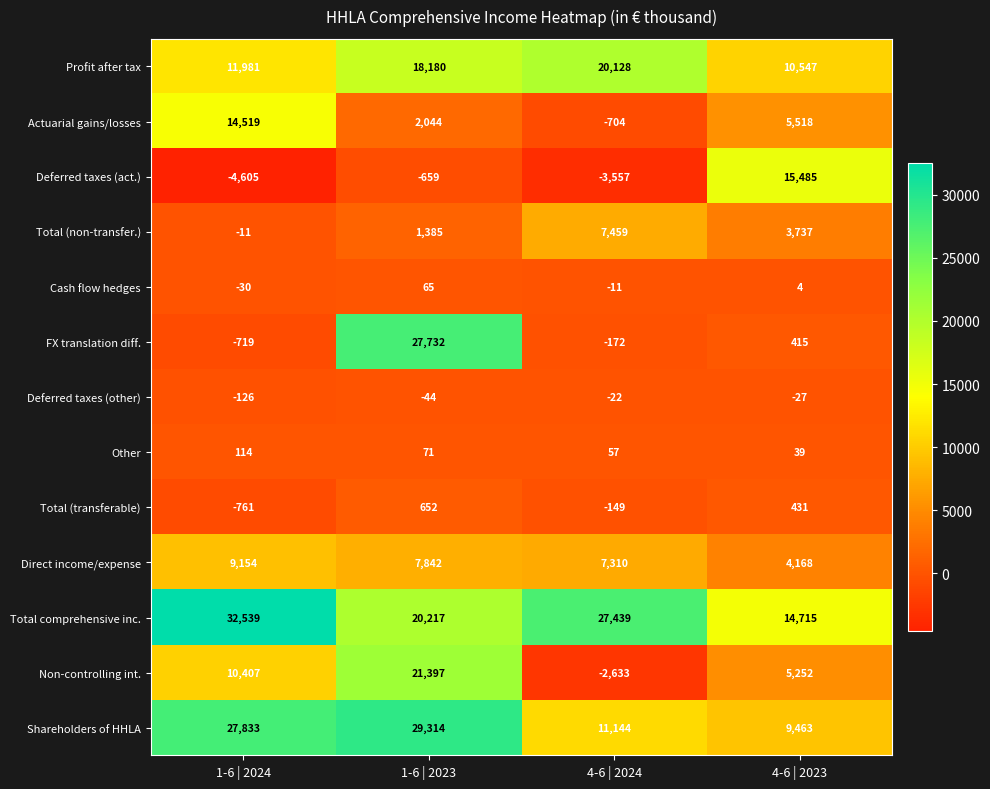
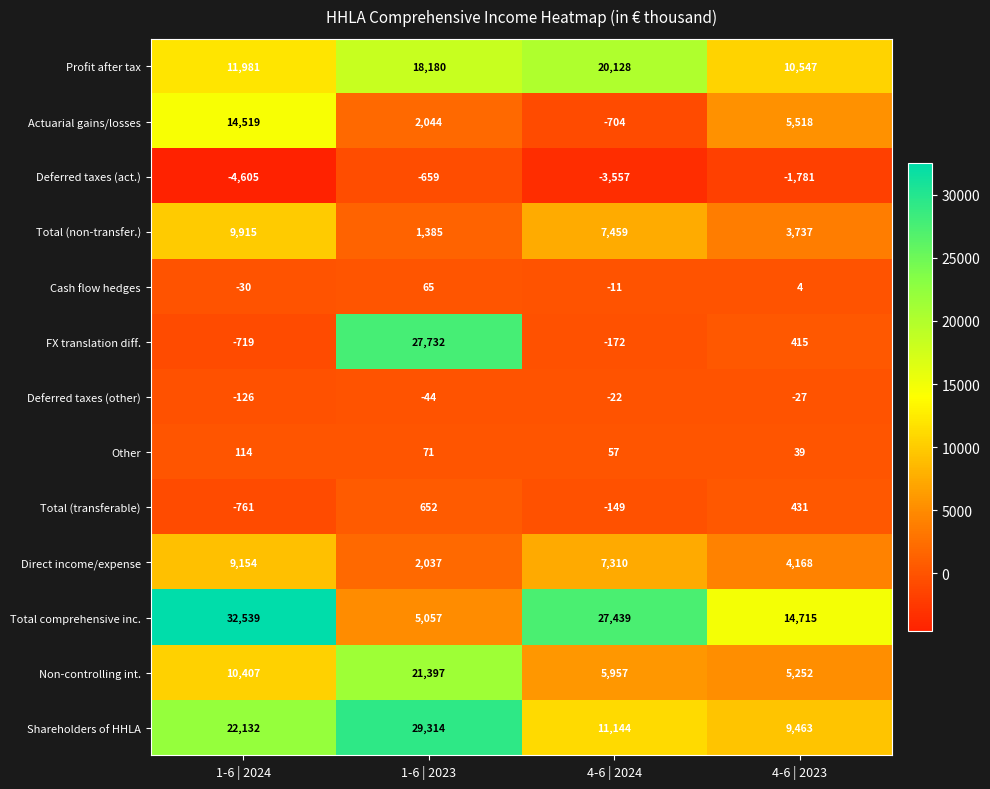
  {
    "Profit after tax": {
      "1-6 | 2024": "11,981",
      "1-6 | 2023": "18,180",
      "4-6 | 2024": "20,128",
      "4-6 | 2023": "10,547"
    },
    "Actuarial gains/losses": {
      "1-6 | 2024": "14,519",
      "1-6 | 2023": "2,044",
      "4-6 | 2024": "-704",
      "4-6 | 2023": "5,518"
    },
    "Deferred taxes (act.)": {
      "1-6 | 2024": "-4,605",
      "1-6 | 2023": "-659",
      "4-6 | 2024": "-3,557",
-     "4-6 | 2023": "15,485"
+     "4-6 | 2023": "-1,781"
    },
    "Total (non-transfer.)": {
-     "1-6 | 2024": "-11",
+     "1-6 | 2024": "9,915",
      "1-6 | 2023": "1,385",
      "4-6 | 2024": "7,459",
      "4-6 | 2023": "3,737"
    },
    "Cash flow hedges": {
      "1-6 | 2024": "-30",
      "1-6 | 2023": "65",
      "4-6 | 2024": "-11",
      "4-6 | 2023": "4"
    },
    "FX translation diff.": {
      "1-6 | 2024": "-719",
      "1-6 | 2023": "27,732",
      "4-6 | 2024": "-172",
      "4-6 | 2023": "415"
    },
    "Deferred taxes (other)": {
      "1-6 | 2024": "-126",
      "1-6 | 2023": "-44",
      "4-6 | 2024": "-22",
      "4-6 | 2023": "-27"
    },
    "Other": {
      "1-6 | 2024": "114",
      "1-6 | 2023": "71",
      "4-6 | 2024": "57",
      "4-6 | 2023": "39"
    },
    "Total (transferable)": {
      "1-6 | 2024": "-761",
      "1-6 | 2023": "652",
      "4-6 | 2024": "-149",
      "4-6 | 2023": "431"
    },
    "Direct income/expense": {
      "1-6 | 2024": "9,154",
-     "1-6 | 2023": "7,842",
+     "1-6 | 2023": "2,037",
      "4-6 | 2024": "7,310",
      "4-6 | 2023": "4,168"
    },
    "Total comprehensive inc.": {
      "1-6 | 2024": "32,539",
-     "1-6 | 2023": "20,217",
+     "1-6 | 2023": "5,057",
      "4-6 | 2024": "27,439",
      "4-6 | 2023": "14,715"
    },
    "Non-controlling int.": {
      "1-6 | 2024": "10,407",
      "1-6 | 2023": "21,397",
-     "4-6 | 2024": "-2,633",
+     "4-6 | 2024": "5,957",
      "4-6 | 2023": "5,252"
    },
    "Shareholders of HHLA": {
-     "1-6 | 2024": "27,833",
+     "1-6 | 2024": "22,132",
      "1-6 | 2023": "29,314",
      "4-6 | 2024": "11,144",
      "4-6 | 2023": "9,463"
    }
  }
